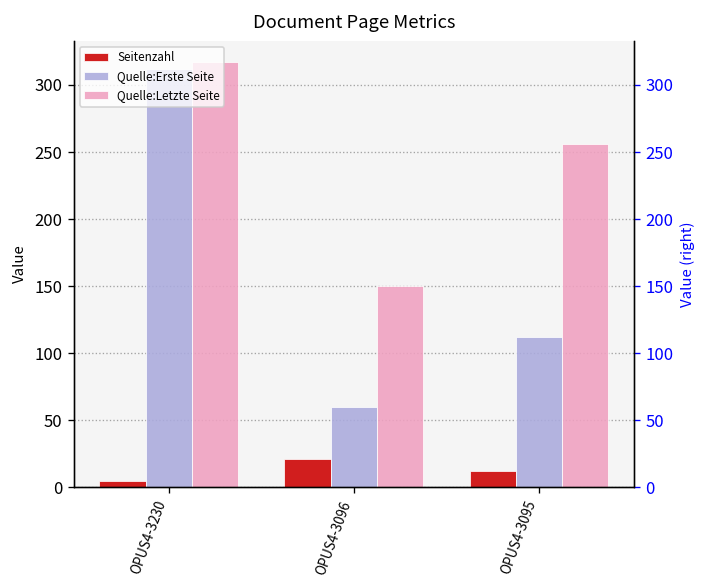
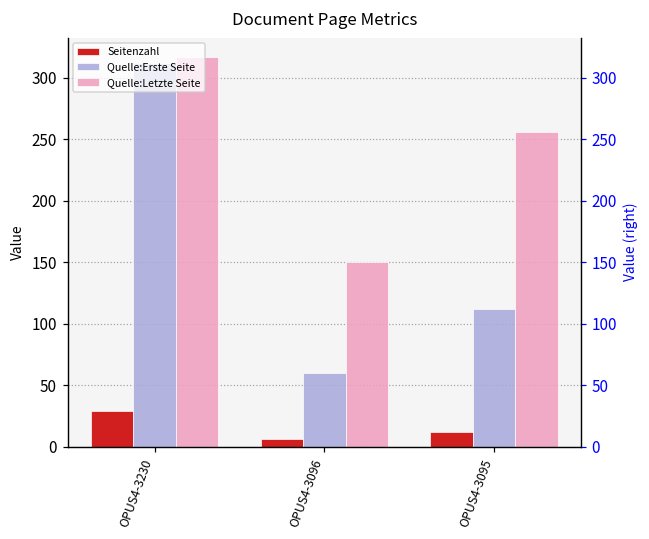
  {
    "Seitenzahl": {
-     "OPUS4-3230": 5,
-     "OPUS4-3096": 21,
+     "OPUS4-3230": 29,
+     "OPUS4-3096": 6,
      "OPUS4-3095": 12
    },
    "Quelle:Erste Seite": {
      "OPUS4-3096": 60,
      "OPUS4-3095": 112
    },
    "Quelle:Letzte Seite": {
      "OPUS4-3096": 150,
      "OPUS4-3095": 256
    }
  }
